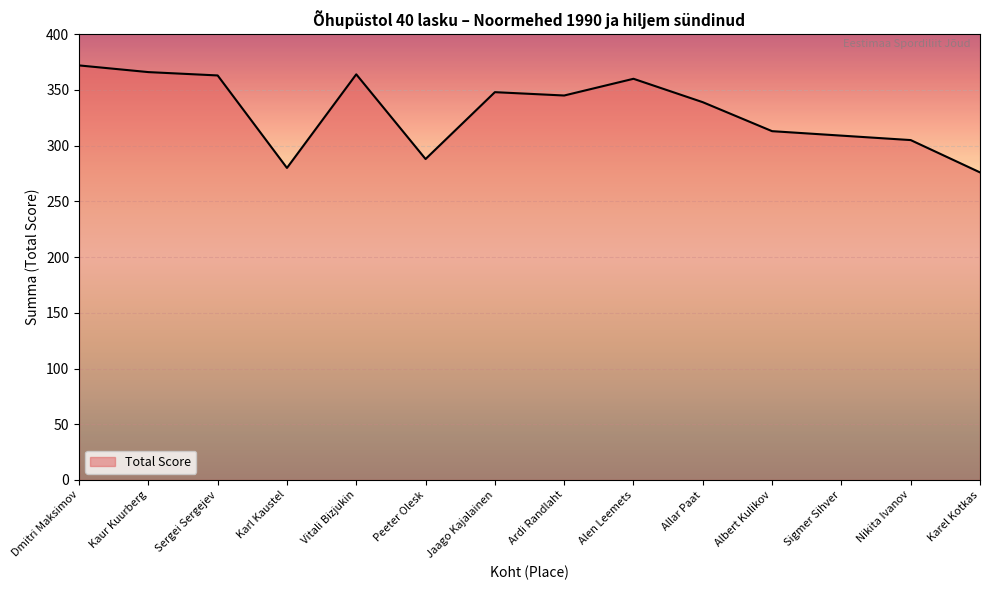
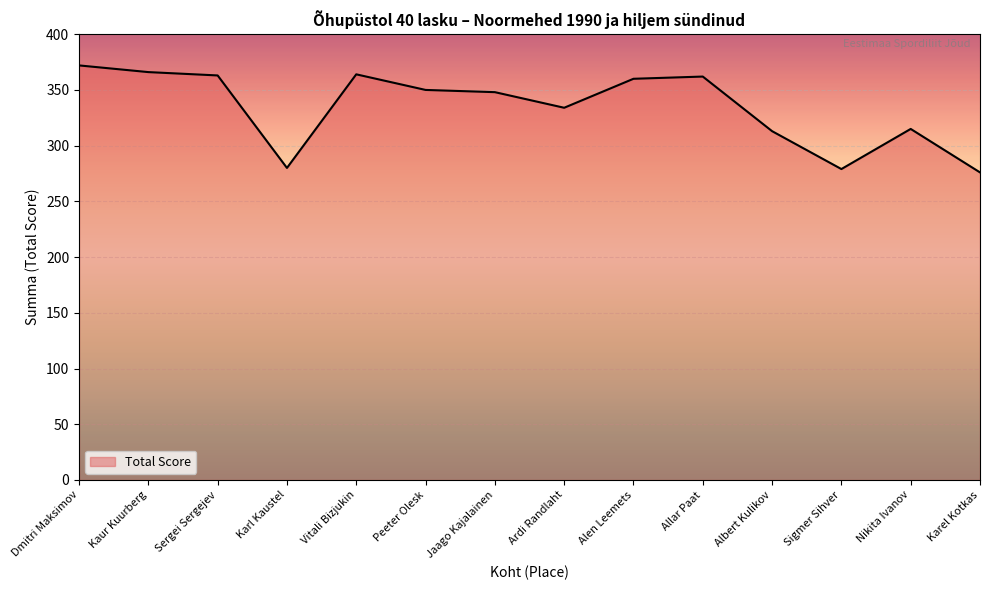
  {
    "Dmitri Maksimov": 372,
    "Kaur Kuurberg": 366,
    "Sergei Sergejev": 363,
    "Karl Kaustel": 280,
    "Vitali Bizjukin": 364,
-   "Peeter Olesk": 288,
+   "Peeter Olesk": 350,
    "Jaago Kajalainen": 348,
-   "Ardi Randlaht": 345,
+   "Ardi Randlaht": 334,
    "Alen Leemets": 360,
-   "Allar Paat": 339,
+   "Allar Paat": 362,
    "Albert Kulikov": 313,
-   "Sigmer Sihver": 309,
-   "Nikita Ivanov": 305,
+   "Sigmer Sihver": 279,
+   "Nikita Ivanov": 315,
    "Karel Kotkas": 276
  }
